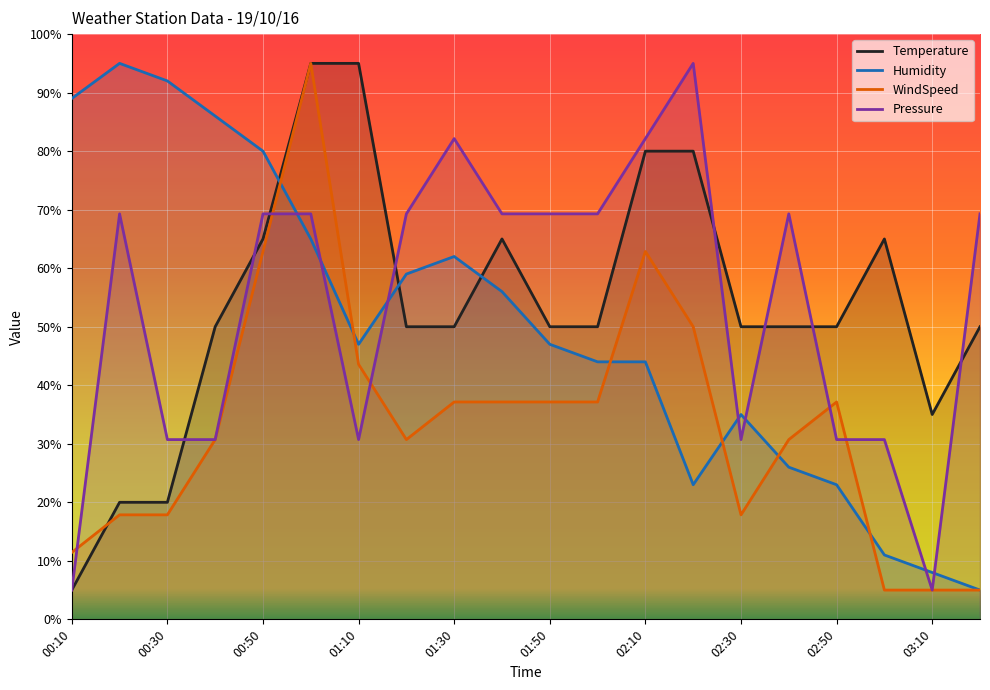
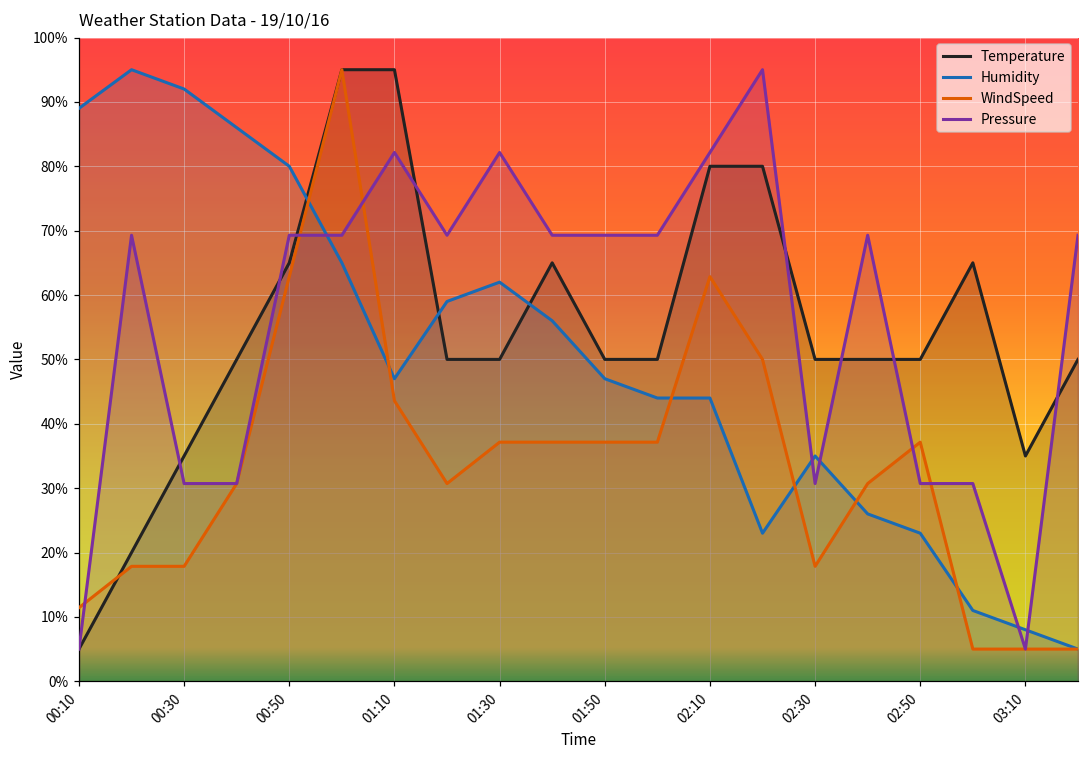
  {
    "Temperature": {
-     "00:30": "20%",
+     "00:30": "35%",
      "00:50": "65%",
      "01:10": "95%",
      "01:30": "50%",
      "01:50": "50%",
      "02:10": "80%",
      "02:30": "50%",
      "02:50": "50%",
      "03:10": "35%"
    },
    "Humidity": {
      "00:10": "89%",
      "00:30": "92%",
      "00:50": "80%",
      "01:10": "47%",
      "01:30": "62%",
      "01:50": "47%",
      "02:10": "44%",
      "02:30": "35%",
      "02:50": "23%",
      "03:10": "8%"
    },
    "WindSpeed": {
      "00:10": "11%",
      "00:30": "18%",
      "00:50": "63%",
      "01:10": "44%",
      "01:30": "37%",
      "01:50": "37%",
      "02:10": "63%",
      "02:30": "18%",
      "02:50": "37%"
    },
    "Pressure": {
      "00:30": "31%",
      "00:50": "69%",
-     "01:10": "31%",
+     "01:10": "82%",
      "01:30": "82%",
      "01:50": "69%",
      "02:10": "82%",
      "02:30": "31%",
      "02:50": "31%"
    }
  }
